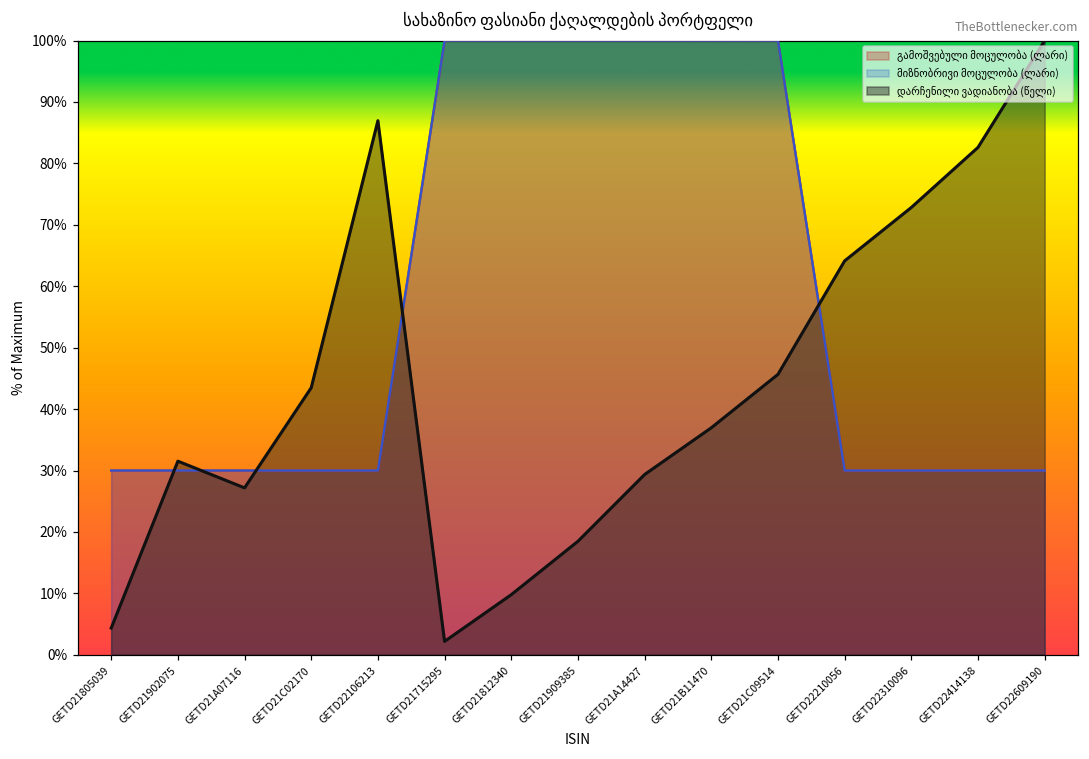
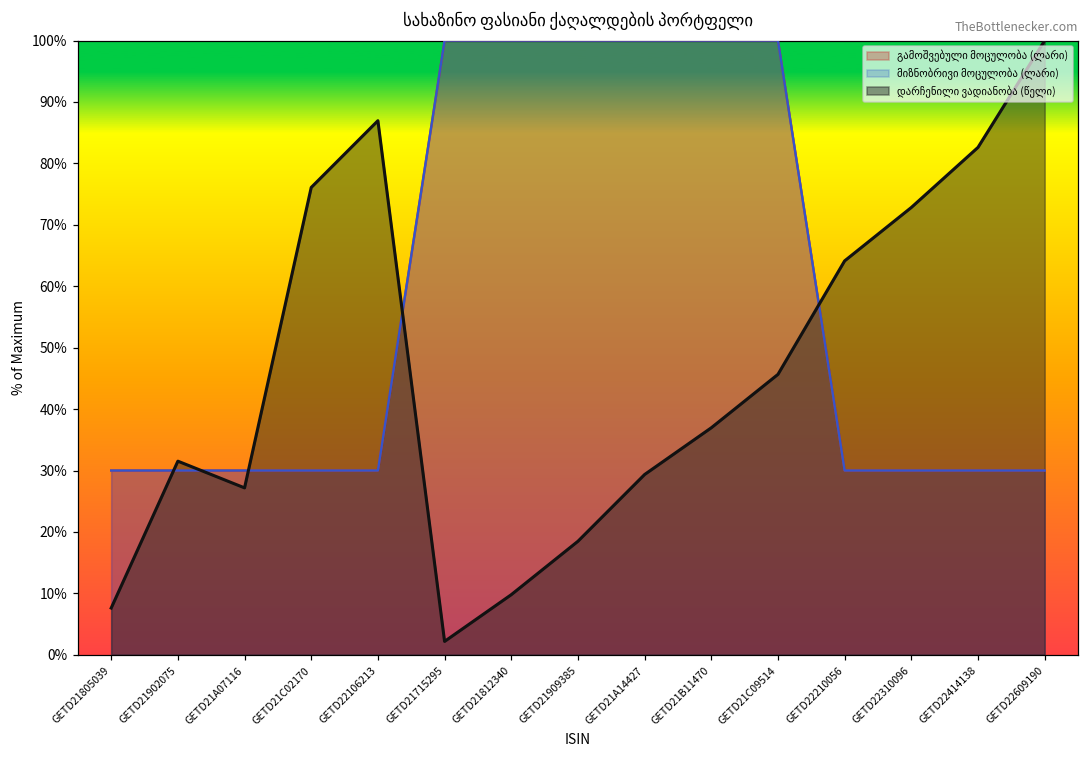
  {
    "მიზნობრივი მოცულობა (ლარი)": {
      "GETD21805039": "30%",
      "GETD21902075": "30%",
      "GETD21A07116": "30%",
      "GETD21C02170": "30%",
      "GETD22106213": "30%",
      "GETD21715295": "100%",
      "GETD21812340": "100%",
      "GETD21909385": "100%",
      "GETD21A14427": "100%",
      "GETD21B11470": "100%",
      "GETD21C09514": "100%",
      "GETD22210056": "30%",
      "GETD22310096": "30%",
      "GETD22414138": "30%",
      "GETD22609190": "30%"
    },
    "დარჩენილი ვადიანობა (წელი)": {
-     "GETD21805039": "4%",
+     "GETD21805039": "8%",
      "GETD21902075": "32%",
      "GETD21A07116": "27%",
-     "GETD21C02170": "43%",
+     "GETD21C02170": "76%",
      "GETD22106213": "87%",
      "GETD21715295": "2%",
      "GETD21812340": "10%",
      "GETD21909385": "18%",
      "GETD21A14427": "29%",
      "GETD21B11470": "37%",
      "GETD21C09514": "46%",
      "GETD22210056": "64%",
      "GETD22310096": "73%",
      "GETD22414138": "83%",
      "GETD22609190": "100%"
    }
  }
